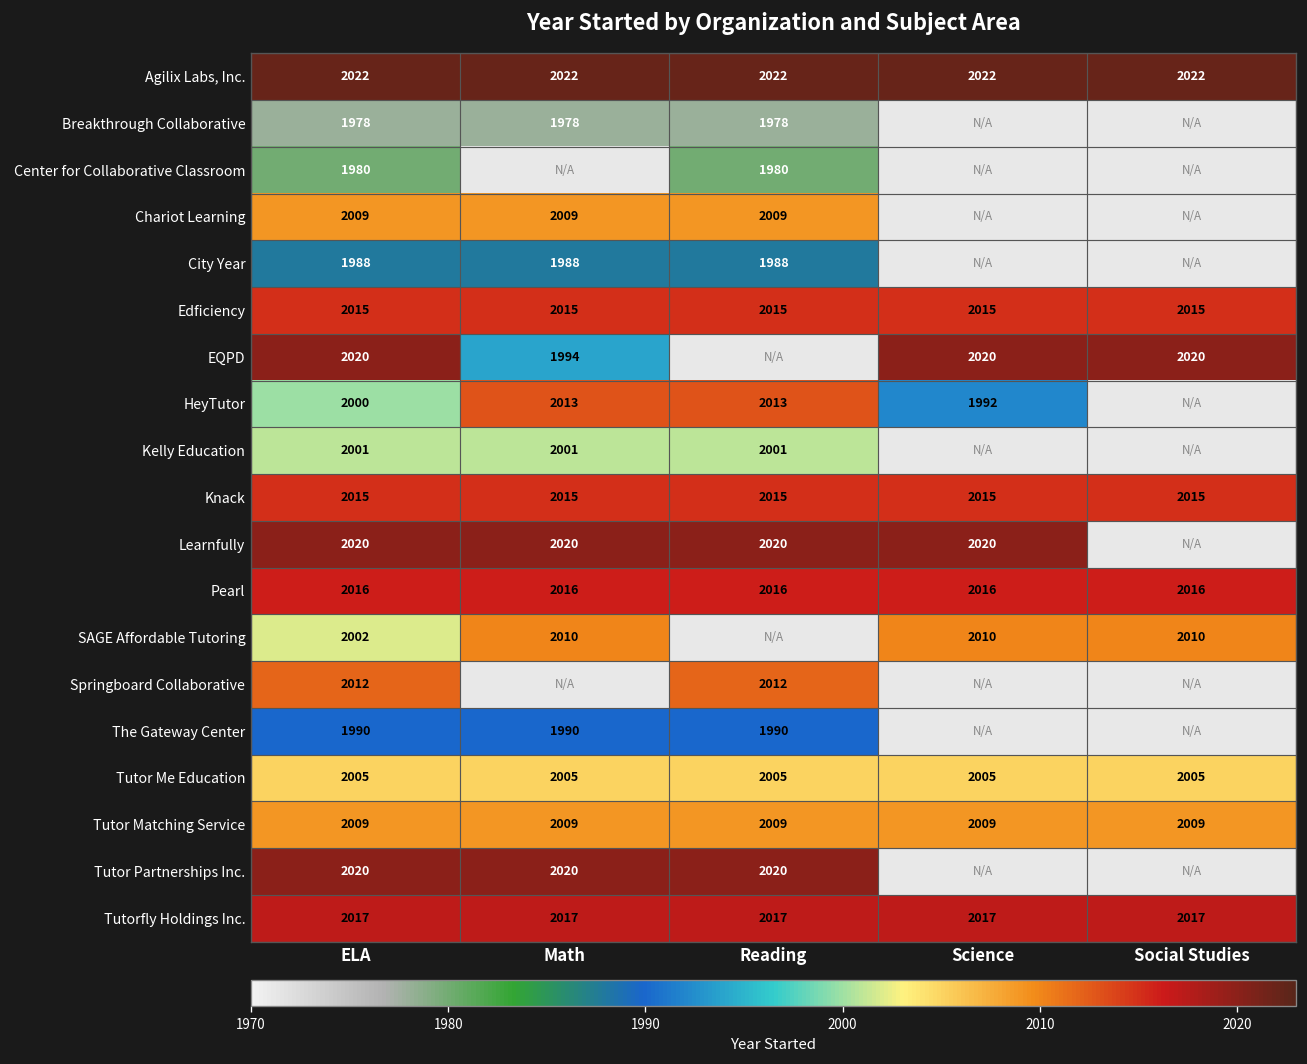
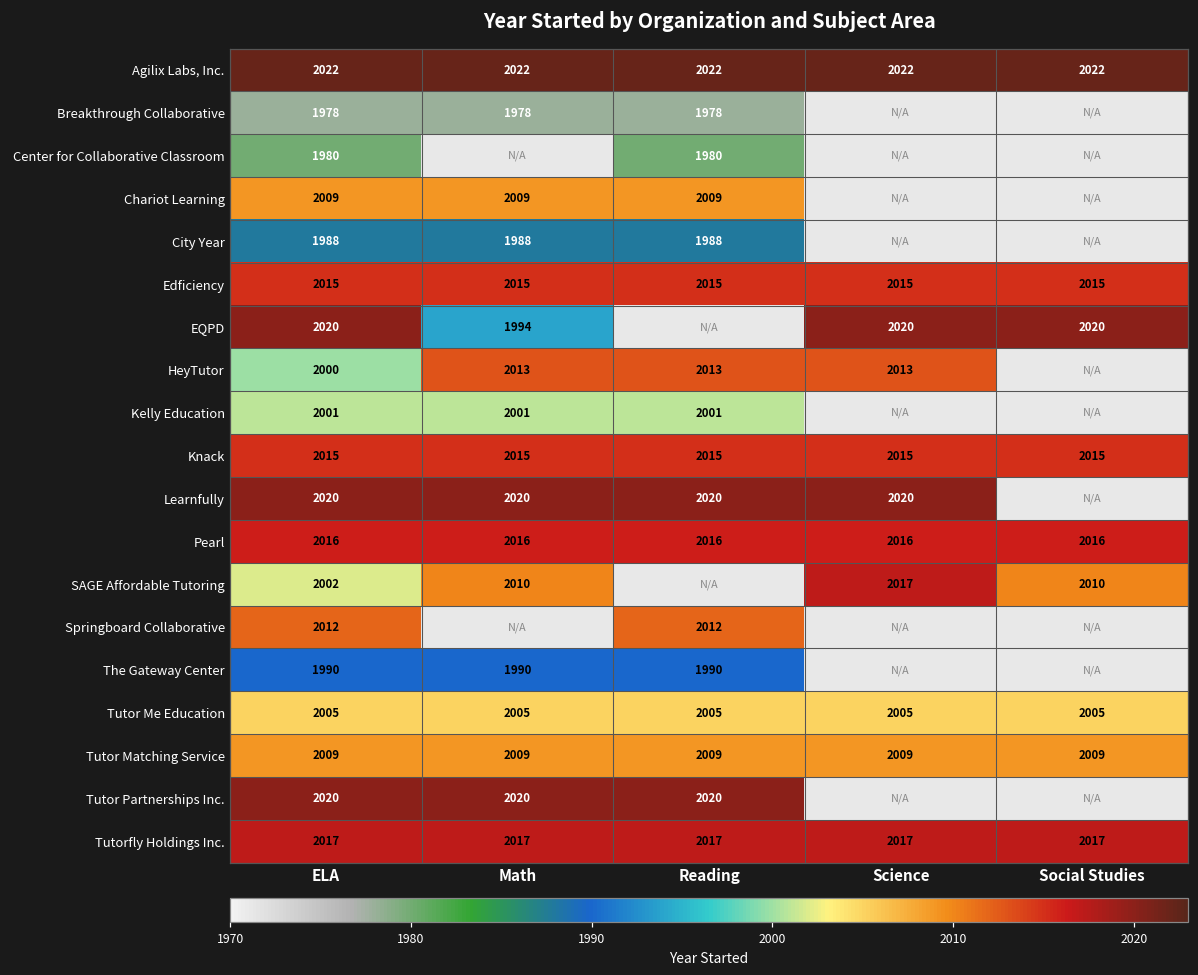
  {
    "Agilix Labs, Inc.": {
      "ELA": 2022,
      "Math": 2022,
      "Reading": 2022,
      "Science": 2022,
      "Social Studies": 2022
    },
    "Breakthrough Collaborative": {
      "ELA": 1978,
      "Math": 1978,
      "Reading": 1978
    },
    "Center for Collaborative Classroom": {
      "ELA": 1980,
      "Reading": 1980
    },
    "Chariot Learning": {
      "ELA": 2009,
      "Math": 2009,
      "Reading": 2009
    },
    "City Year": {
      "ELA": 1988,
      "Math": 1988,
      "Reading": 1988
    },
    "Edficiency": {
      "ELA": 2015,
      "Math": 2015,
      "Reading": 2015,
      "Science": 2015,
      "Social Studies": 2015
    },
    "EQPD": {
      "ELA": 2020,
      "Math": 1994,
      "Science": 2020,
      "Social Studies": 2020
    },
    "HeyTutor": {
      "ELA": 2000,
      "Math": 2013,
      "Reading": 2013,
-     "Science": 1992
+     "Science": 2013
    },
    "Kelly Education": {
      "ELA": 2001,
      "Math": 2001,
      "Reading": 2001
    },
    "Knack": {
      "ELA": 2015,
      "Math": 2015,
      "Reading": 2015,
      "Science": 2015,
      "Social Studies": 2015
    },
    "Learnfully": {
      "ELA": 2020,
      "Math": 2020,
      "Reading": 2020,
      "Science": 2020
    },
    "Pearl": {
      "ELA": 2016,
      "Math": 2016,
      "Reading": 2016,
      "Science": 2016,
      "Social Studies": 2016
    },
    "SAGE Affordable Tutoring": {
      "ELA": 2002,
      "Math": 2010,
-     "Science": 2010,
+     "Science": 2017,
      "Social Studies": 2010
    },
    "Springboard Collaborative": {
      "ELA": 2012,
      "Reading": 2012
    },
    "The Gateway Center": {
      "ELA": 1990,
      "Math": 1990,
      "Reading": 1990
    },
    "Tutor Me Education": {
      "ELA": 2005,
      "Math": 2005,
      "Reading": 2005,
      "Science": 2005,
      "Social Studies": 2005
    },
    "Tutor Matching Service": {
      "ELA": 2009,
      "Math": 2009,
      "Reading": 2009,
      "Science": 2009,
      "Social Studies": 2009
    },
    "Tutor Partnerships Inc.": {
      "ELA": 2020,
      "Math": 2020,
      "Reading": 2020
    },
    "Tutorfly Holdings Inc.": {
      "ELA": 2017,
      "Math": 2017,
      "Reading": 2017,
      "Science": 2017,
      "Social Studies": 2017
    }
  }
